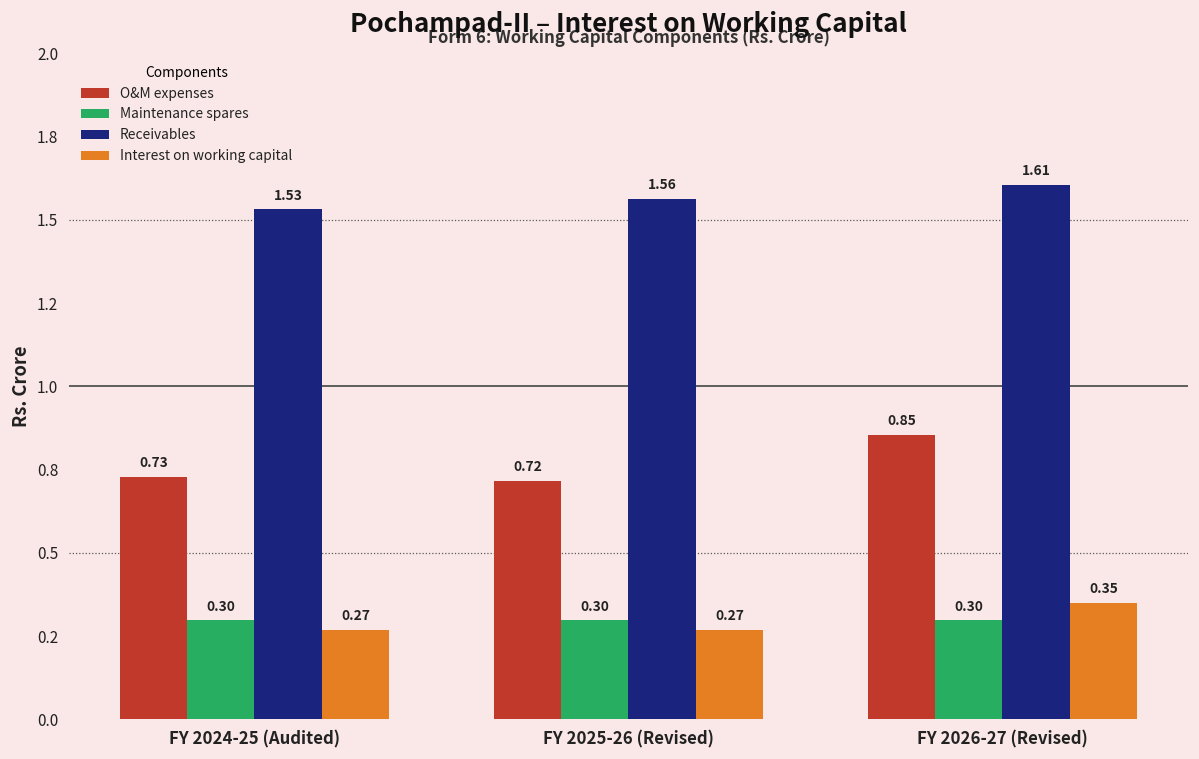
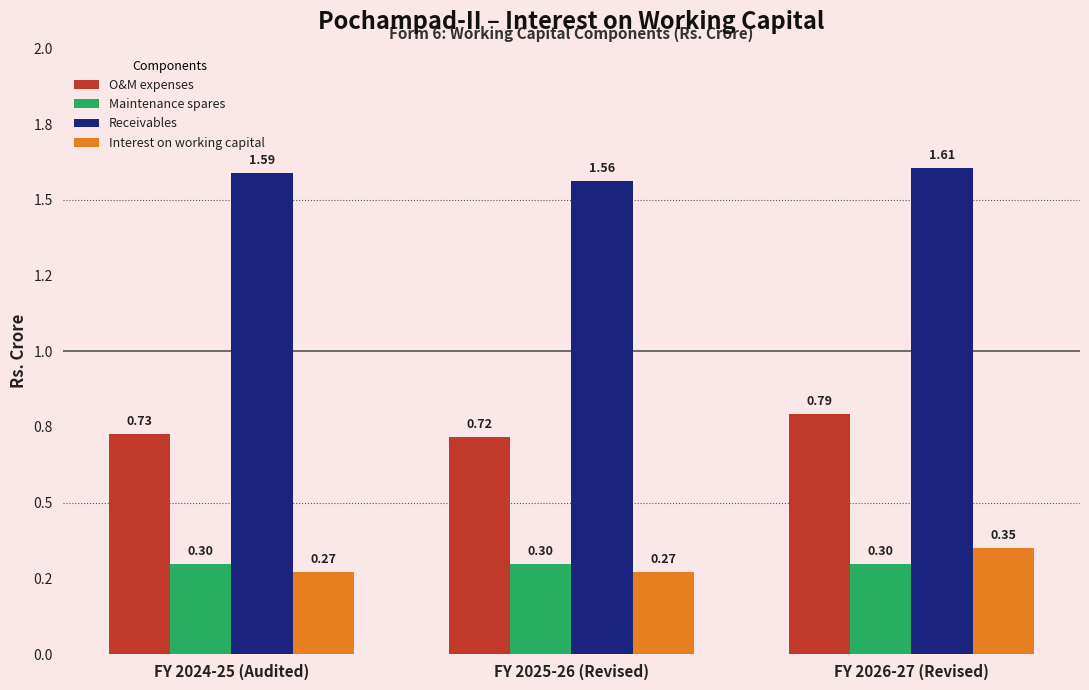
  {
    "O&M expenses": {
      "FY 2024-25 (Audited)": 0.73,
      "FY 2025-26 (Revised)": 0.72,
-     "FY 2026-27 (Revised)": 0.85
+     "FY 2026-27 (Revised)": 0.79
    },
    "Maintenance spares": {
      "FY 2024-25 (Audited)": 0.30,
      "FY 2025-26 (Revised)": 0.30,
      "FY 2026-27 (Revised)": 0.30
    },
    "Receivables": {
-     "FY 2024-25 (Audited)": 1.53,
+     "FY 2024-25 (Audited)": 1.59,
      "FY 2025-26 (Revised)": 1.56,
      "FY 2026-27 (Revised)": 1.61
    },
    "Interest on working capital": {
      "FY 2024-25 (Audited)": 0.27,
      "FY 2025-26 (Revised)": 0.27,
      "FY 2026-27 (Revised)": 0.35
    }
  }
